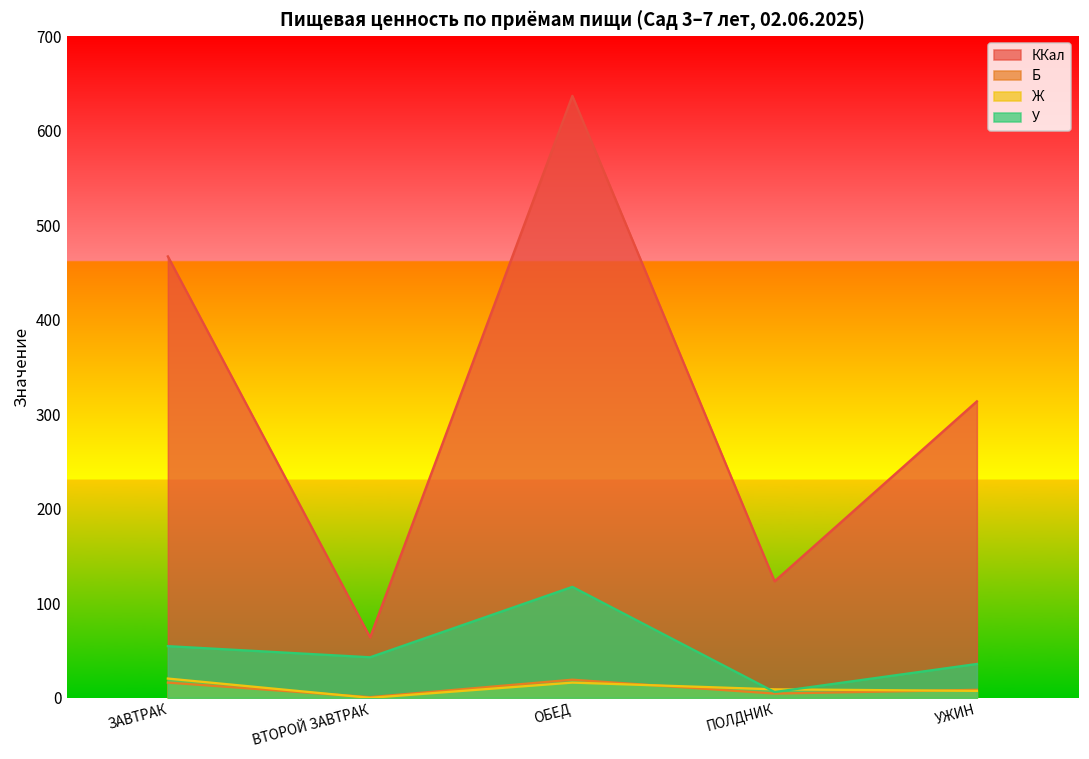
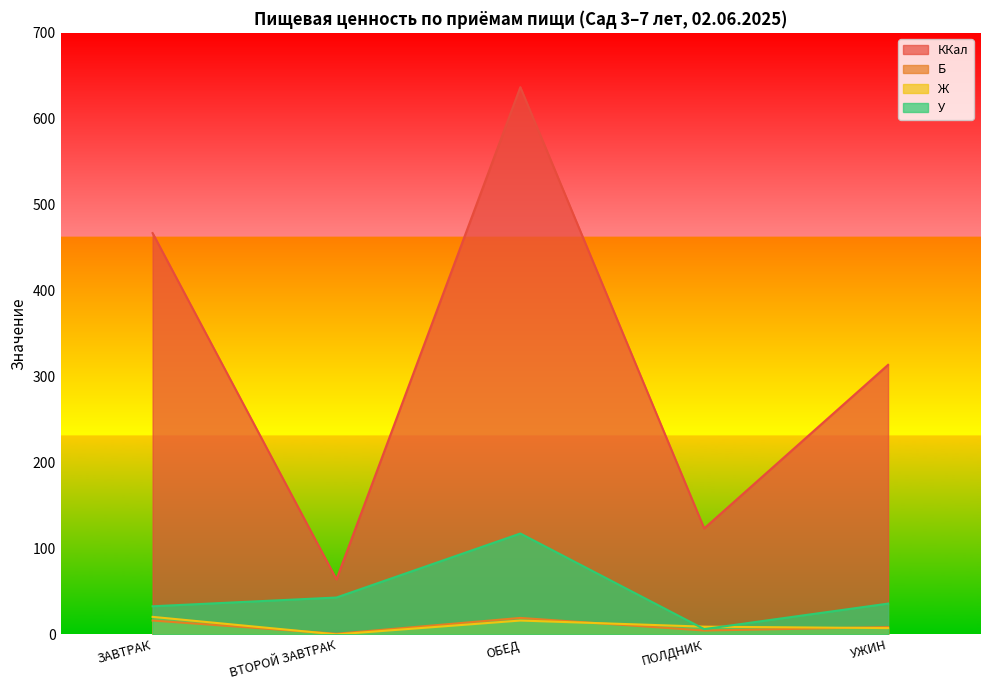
  {
    "Ж": {
      "ЗАВТРАК": 20,
      "ОБЕД": 20
    },
    "У": {
-     "ЗАВТРАК": 50,
+     "ЗАВТРАК": 30,
      "ВТОРОЙ ЗАВТРАК": 40,
      "ОБЕД": 120,
      "УЖИН": 40
    }
  }
